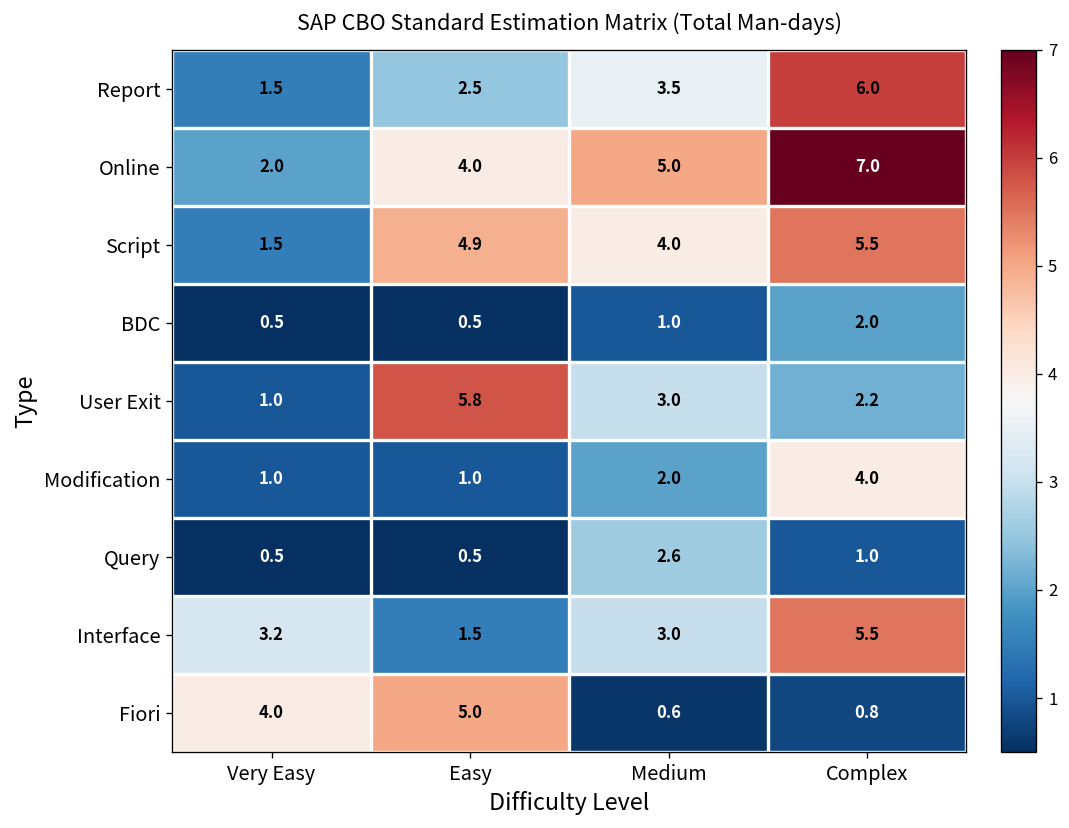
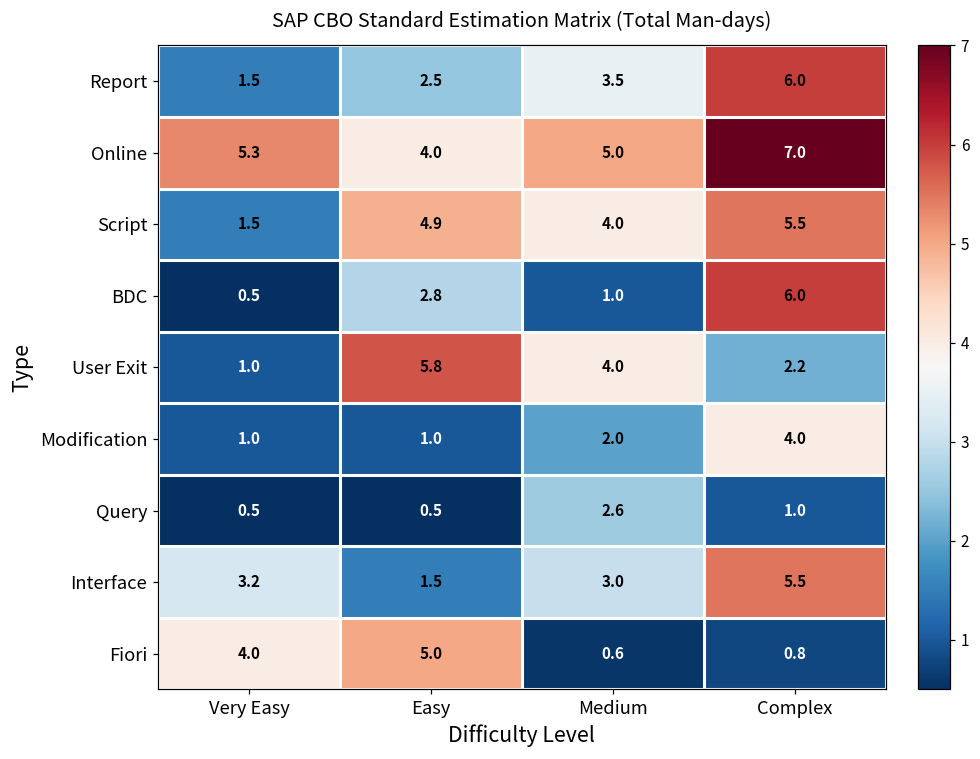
  {
    "Report": {
      "Very Easy": 1.5,
      "Easy": 2.5,
      "Medium": 3.5,
      "Complex": 6.0
    },
    "Online": {
-     "Very Easy": 2.0,
+     "Very Easy": 5.3,
      "Easy": 4.0,
      "Medium": 5.0,
      "Complex": 7.0
    },
    "Script": {
      "Very Easy": 1.5,
      "Easy": 4.9,
      "Medium": 4.0,
      "Complex": 5.5
    },
    "BDC": {
      "Very Easy": 0.5,
-     "Easy": 0.5,
+     "Easy": 2.8,
      "Medium": 1.0,
-     "Complex": 2.0
+     "Complex": 6.0
    },
    "User Exit": {
      "Very Easy": 1.0,
      "Easy": 5.8,
-     "Medium": 3.0,
+     "Medium": 4.0,
      "Complex": 2.2
    },
    "Modification": {
      "Very Easy": 1.0,
      "Easy": 1.0,
      "Medium": 2.0,
      "Complex": 4.0
    },
    "Query": {
      "Very Easy": 0.5,
      "Easy": 0.5,
      "Medium": 2.6,
      "Complex": 1.0
    },
    "Interface": {
      "Very Easy": 3.2,
      "Easy": 1.5,
      "Medium": 3.0,
      "Complex": 5.5
    },
    "Fiori": {
      "Very Easy": 4.0,
      "Easy": 5.0,
      "Medium": 0.6,
      "Complex": 0.8
    }
  }
